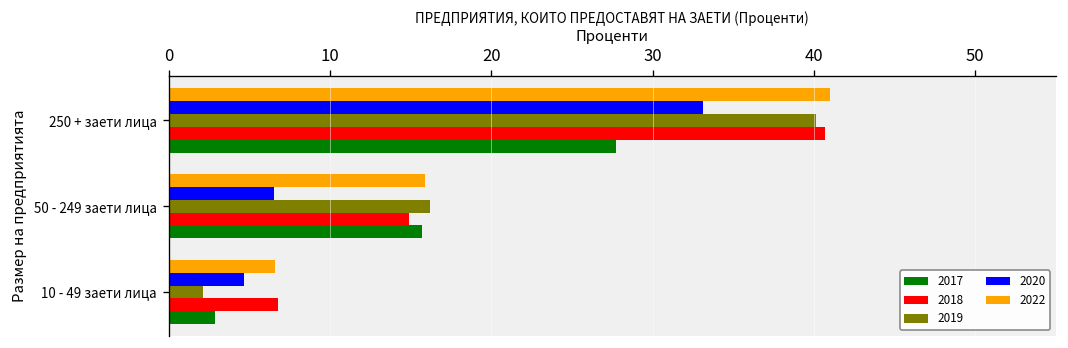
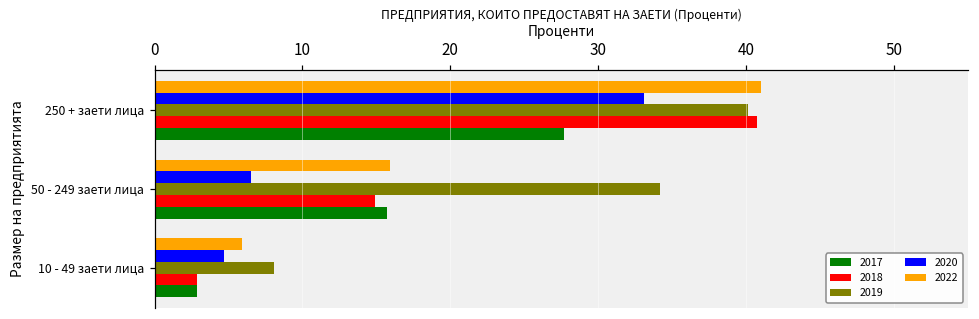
  {
    "2017": {
      "250 + заети лица": 27.7,
      "50 - 249 заети лица": 15.7,
      "10 - 49 заети лица": 2.9
    },
    "2018": {
      "250 + заети лица": 40.7,
      "50 - 249 заети лица": 14.9,
-     "10 - 49 заети лица": 6.8
+     "10 - 49 заети лица": 2.9
    },
    "2019": {
      "250 + заети лица": 40.1,
-     "50 - 249 заети лица": 16.2,
-     "10 - 49 заети лица": 2.1
+     "50 - 249 заети лица": 34.2,
+     "10 - 49 заети лица": 8.1
    },
    "2020": {
      "250 + заети лица": 33.1,
      "50 - 249 заети лица": 6.5,
      "10 - 49 заети лица": 4.7
    },
    "2022": {
      "250 + заети лица": 41.0,
      "50 - 249 заети лица": 15.9,
-     "10 - 49 заети лица": 6.6
+     "10 - 49 заети лица": 5.9
    }
  }
